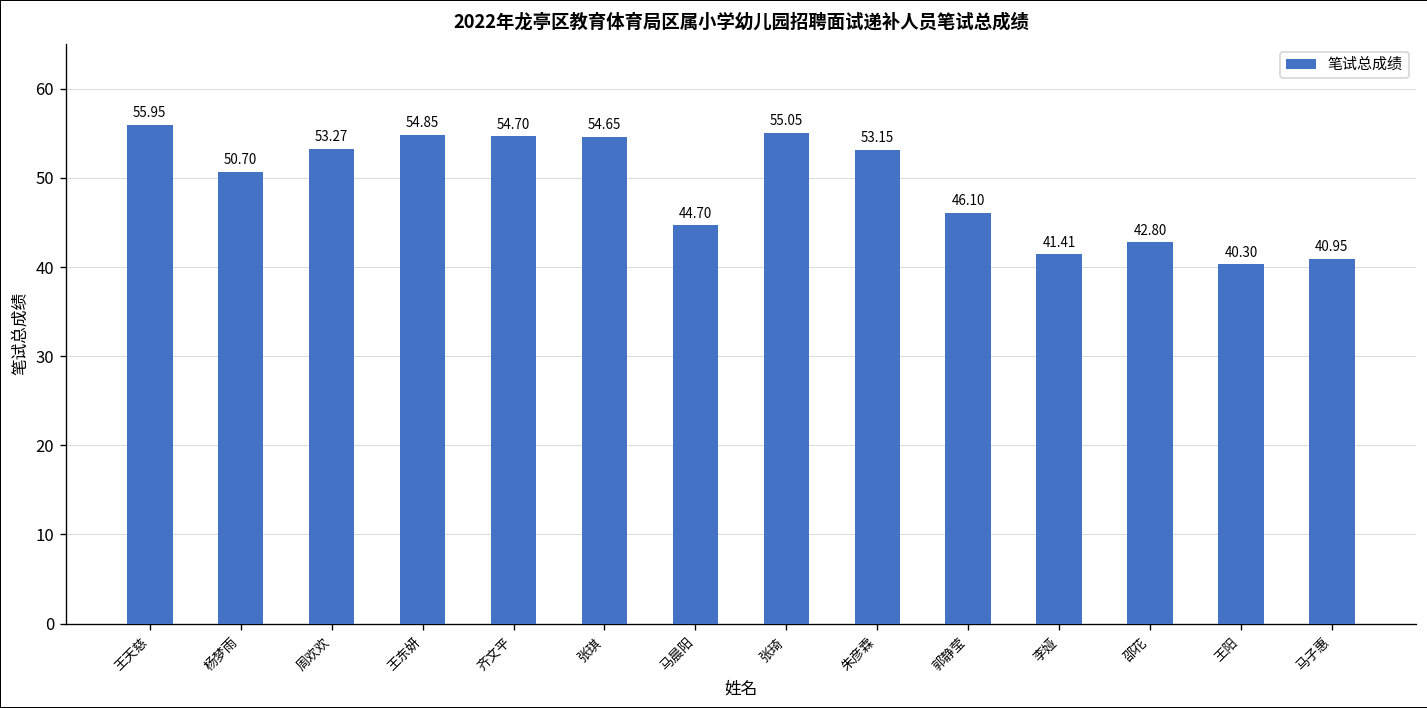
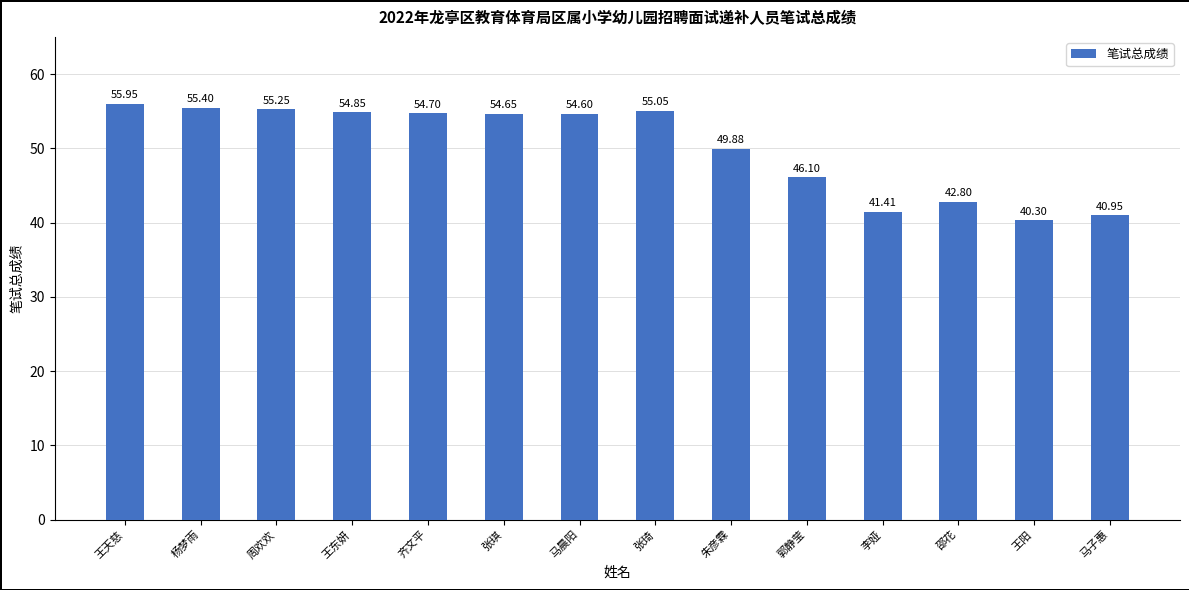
  {
    "王天慈": 55.95,
-   "杨梦雨": 50.70,
-   "周欢欢": 53.27,
+   "杨梦雨": 55.40,
+   "周欢欢": 55.25,
    "王东妍": 54.85,
    "齐文平": 54.70,
    "张琪": 54.65,
-   "马晨阳": 44.70,
+   "马晨阳": 54.60,
    "张琦": 55.05,
-   "朱彦霖": 53.15,
+   "朱彦霖": 49.88,
    "郭静莹": 46.10,
    "李娅": 41.41,
    "邵花": 42.80,
    "王阳": 40.30,
    "马子惠": 40.95
  }
